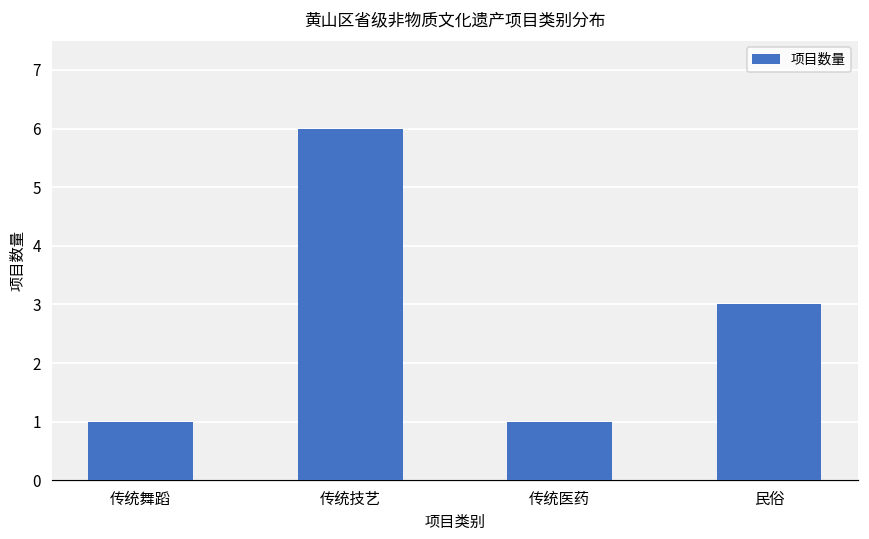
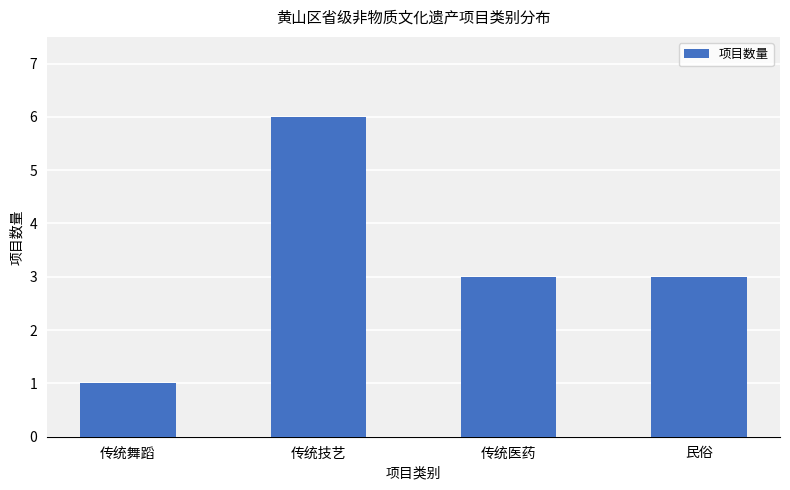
  {
    "传统舞蹈": 1,
    "传统技艺": 6,
-   "传统医药": 1,
+   "传统医药": 3,
    "民俗": 3
  }
